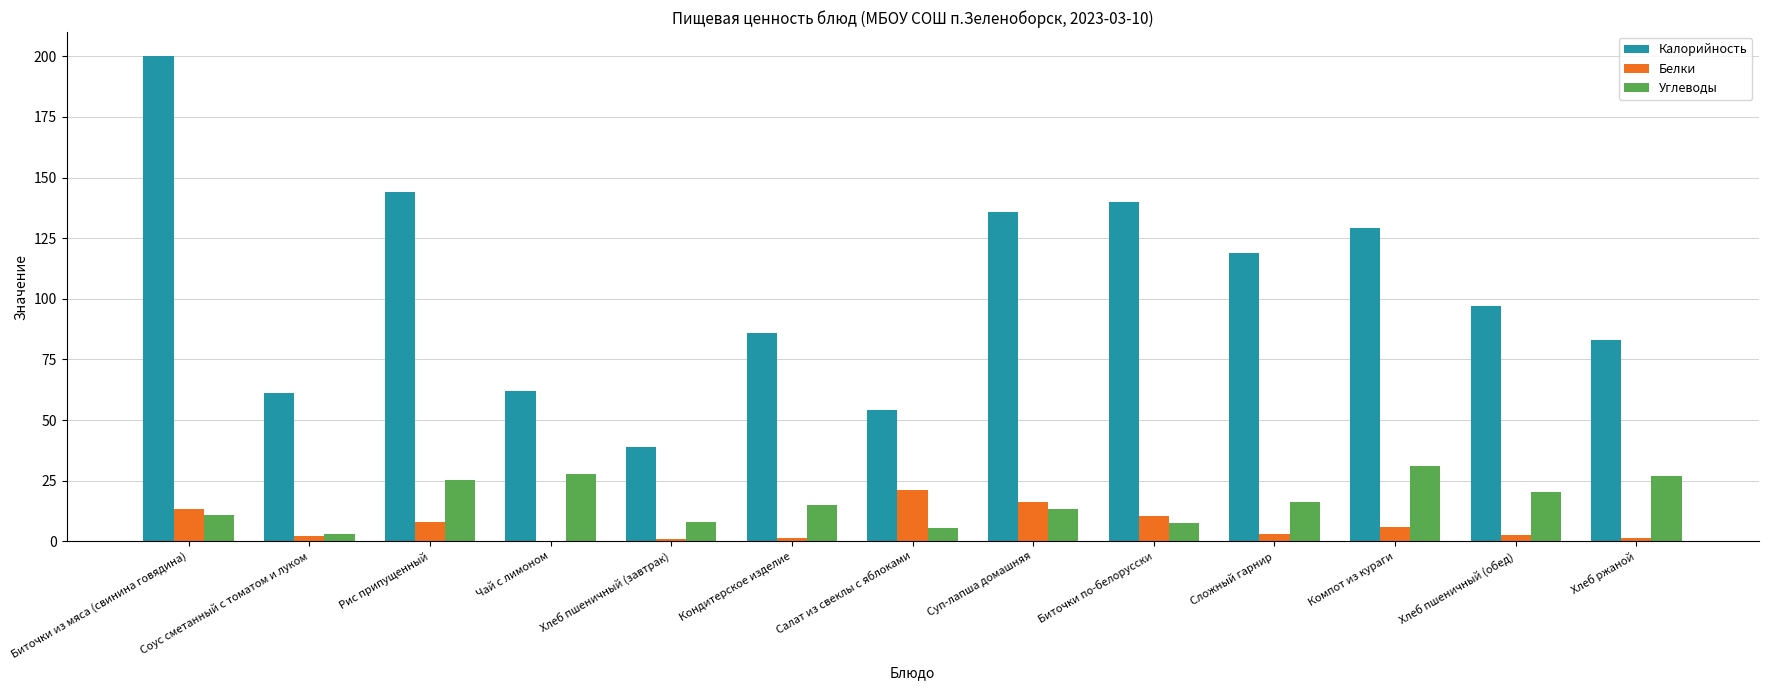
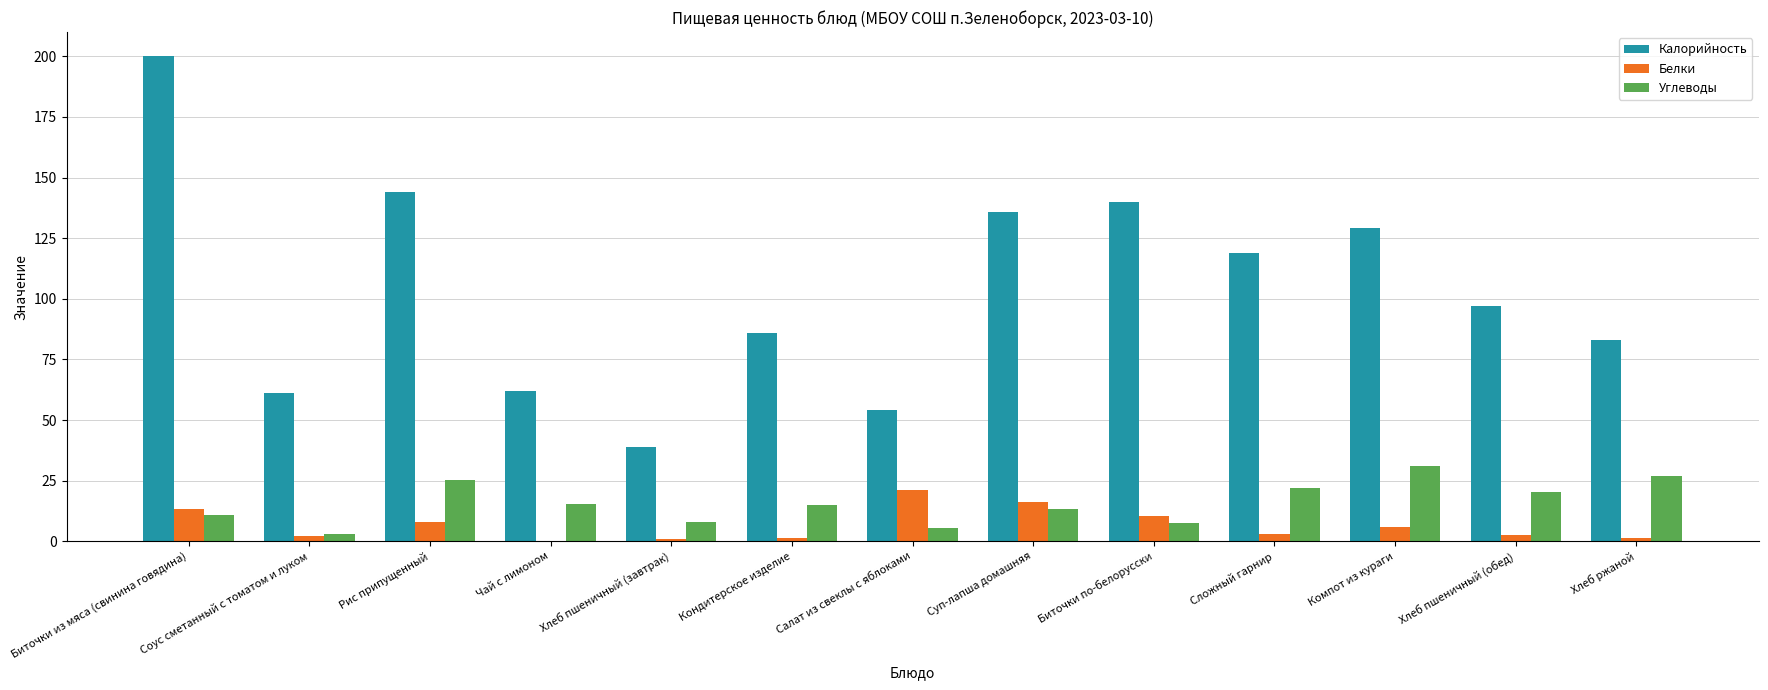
  {
    "Калорийность": {
      "Биточки из мяса (свинина говядина)": 200,
      "Соус сметанный с томатом и луком": 61,
      "Рис припущенный": 144,
      "Чай с лимоном": 62,
      "Хлеб пшеничный (завтрак)": 39,
      "Кондитерское изделие": 86,
      "Салат из свеклы с яблоками": 54,
      "Суп-лапша домашняя": 136,
      "Биточки по-белорусски": 140,
      "Сложный гарнир": 119,
      "Компот из кураги": 129,
      "Хлеб пшеничный (обед)": 97,
      "Хлеб ржаной": 83
    },
    "Белки": {
      "Биточки из мяса (свинина говядина)": 13,
      "Соус сметанный с томатом и луком": 2,
      "Рис припущенный": 8,
      "Кондитерское изделие": 1,
      "Салат из свеклы с яблоками": 21,
      "Суп-лапша домашняя": 16,
      "Биточки по-белорусски": 10,
      "Сложный гарнир": 3,
      "Компот из кураги": 6,
      "Хлеб пшеничный (обед)": 3,
      "Хлеб ржаной": 1
    },
    "Углеводы": {
      "Биточки из мяса (свинина говядина)": 11,
      "Соус сметанный с томатом и луком": 3,
      "Рис припущенный": 25,
-     "Чай с лимоном": 28,
+     "Чай с лимоном": 15,
      "Хлеб пшеничный (завтрак)": 8,
      "Кондитерское изделие": 15,
      "Салат из свеклы с яблоками": 6,
      "Суп-лапша домашняя": 14,
      "Биточки по-белорусски": 8,
-     "Сложный гарнир": 16,
+     "Сложный гарнир": 22,
      "Компот из кураги": 31,
      "Хлеб пшеничный (обед)": 20,
      "Хлеб ржаной": 27
    }
  }
